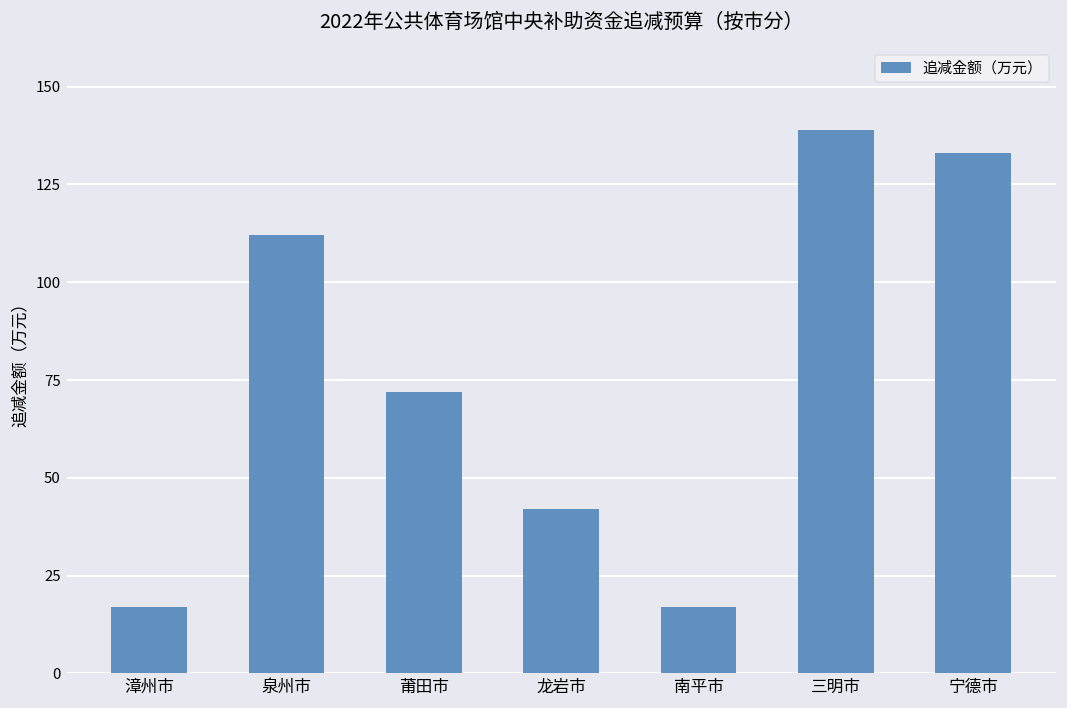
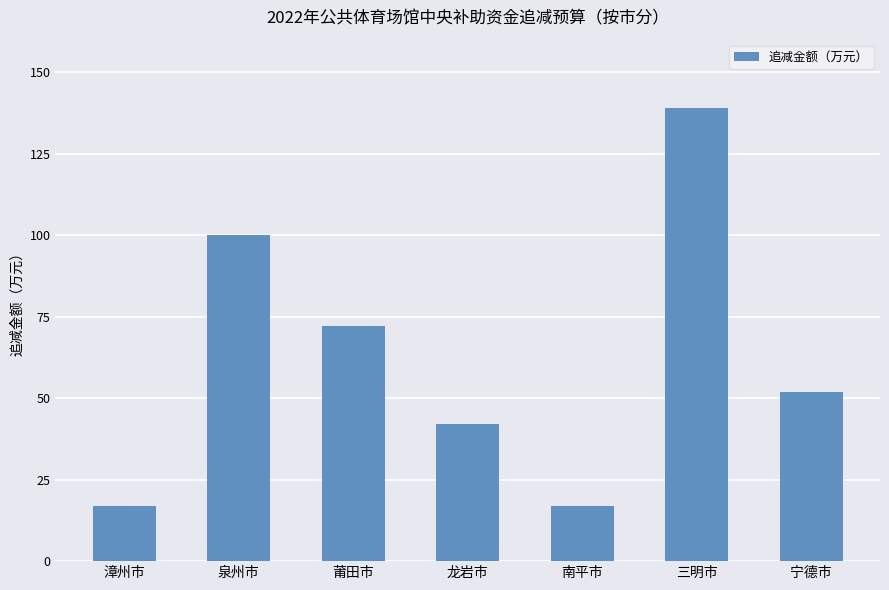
  {
    "漳州市": 17,
-   "泉州市": 112,
+   "泉州市": 100,
    "莆田市": 72,
    "龙岩市": 42,
    "南平市": 17,
    "三明市": 139,
-   "宁德市": 133
+   "宁德市": 52
  }
